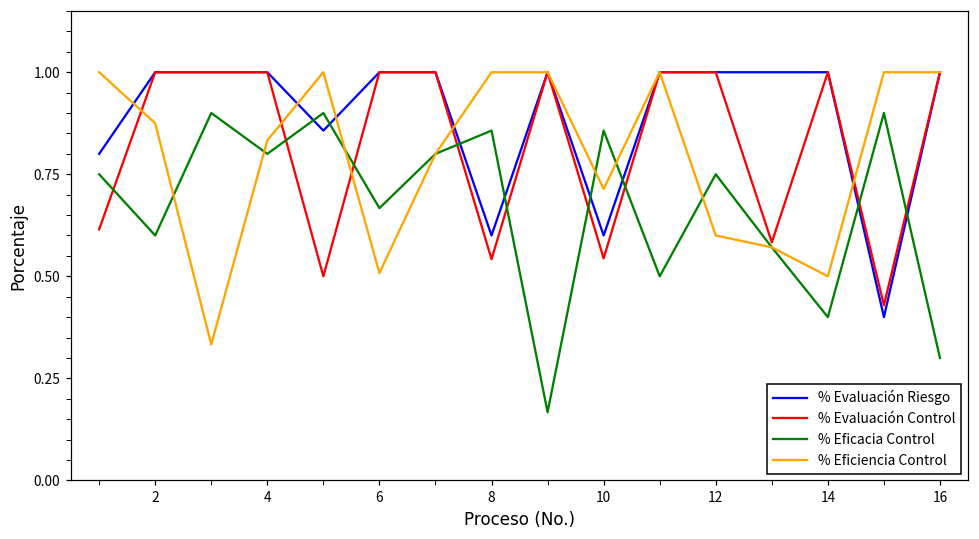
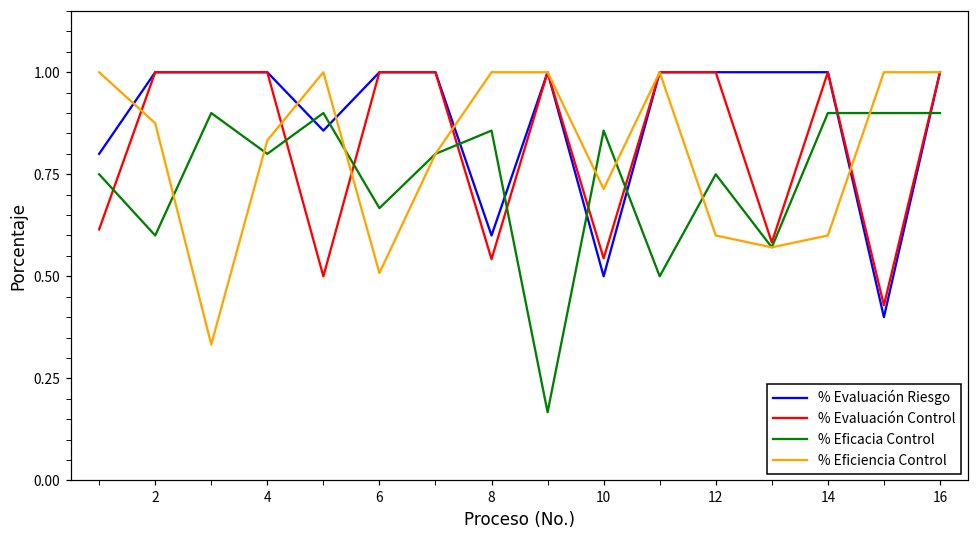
  {
    "% Evaluación Riesgo": {
      "8": 0.6,
-     "10": 0.6
+     "10": 0.5
    },
    "% Evaluación Control": {
      "8": 0.54,
      "10": 0.54
    },
    "% Eficacia Control": {
      "2": 0.6,
      "4": 0.8,
      "6": 0.67,
      "8": 0.86,
      "10": 0.86,
      "12": 0.75,
-     "14": 0.4,
-     "16": 0.3
+     "14": 0.9,
+     "16": 0.9
    },
    "% Eficiencia Control": {
      "2": 0.88,
      "4": 0.83,
      "6": 0.51,
      "8": 1.0,
      "10": 0.71,
      "12": 0.6,
-     "14": 0.5
+     "14": 0.6
    }
  }
